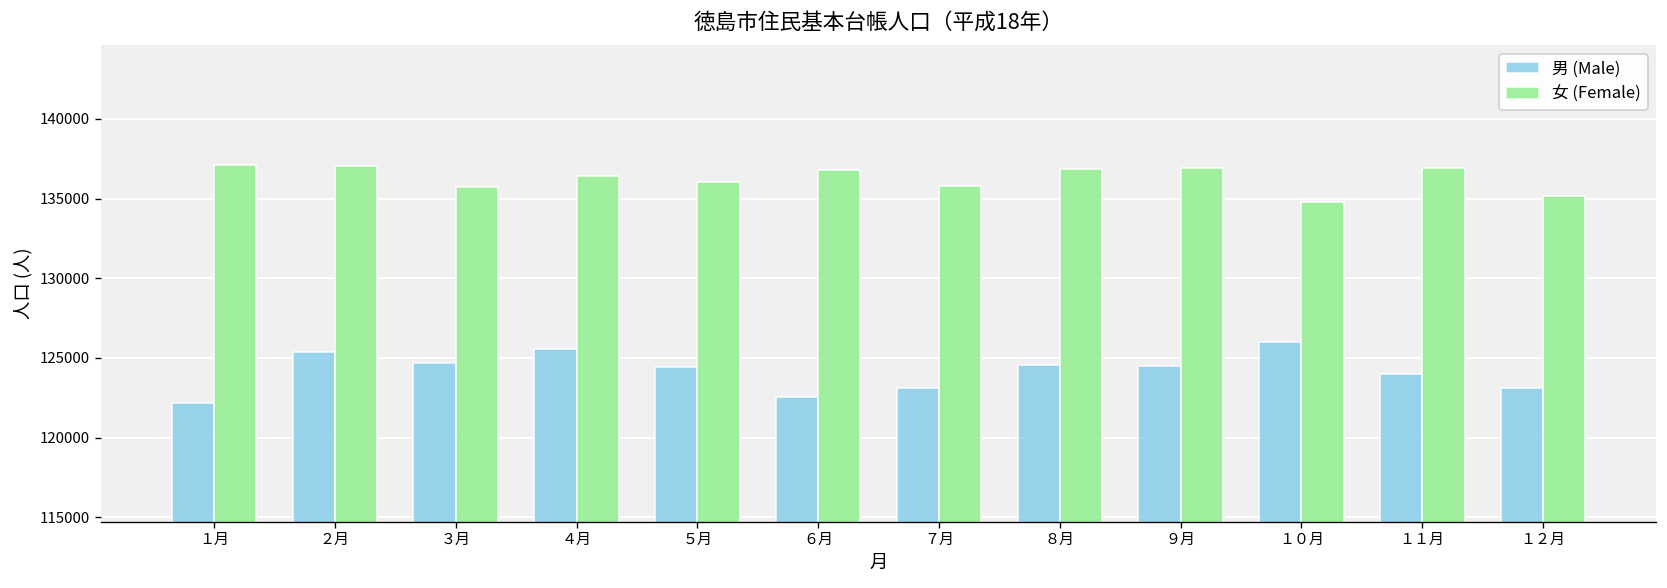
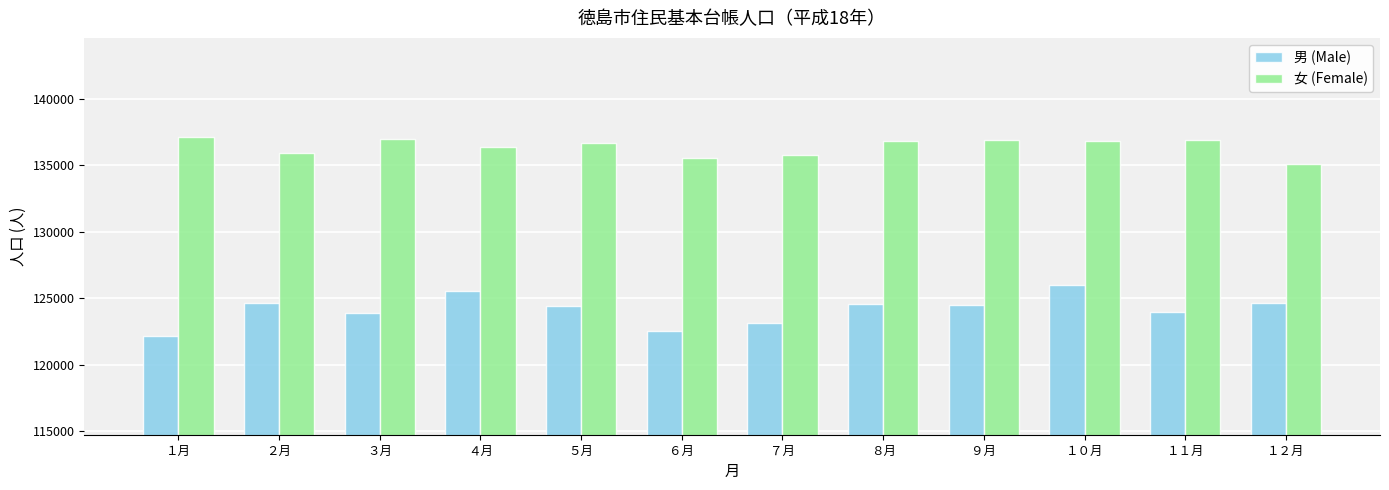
  {
    "男 (Male)": {
      "１月": 122200,
-     "２月": 125400,
-     "３月": 124700,
+     "２月": 124700,
+     "３月": 123900,
      "４月": 125500,
      "５月": 124400,
      "６月": 122500,
      "７月": 123100,
      "８月": 124500,
      "９月": 124500,
      "１０月": 126000,
      "１１月": 124000,
-     "１２月": 123100
+     "１２月": 124600
    },
    "女 (Female)": {
      "１月": 137100,
-     "２月": 137100,
-     "３月": 135700,
+     "２月": 136000,
+     "３月": 137000,
      "４月": 136400,
-     "５月": 136000,
-     "６月": 136800,
+     "５月": 136700,
+     "６月": 135600,
      "７月": 135800,
      "８月": 136800,
      "９月": 136900,
-     "１０月": 134800,
+     "１０月": 136900,
      "１１月": 136900,
      "１２月": 135100
    }
  }
